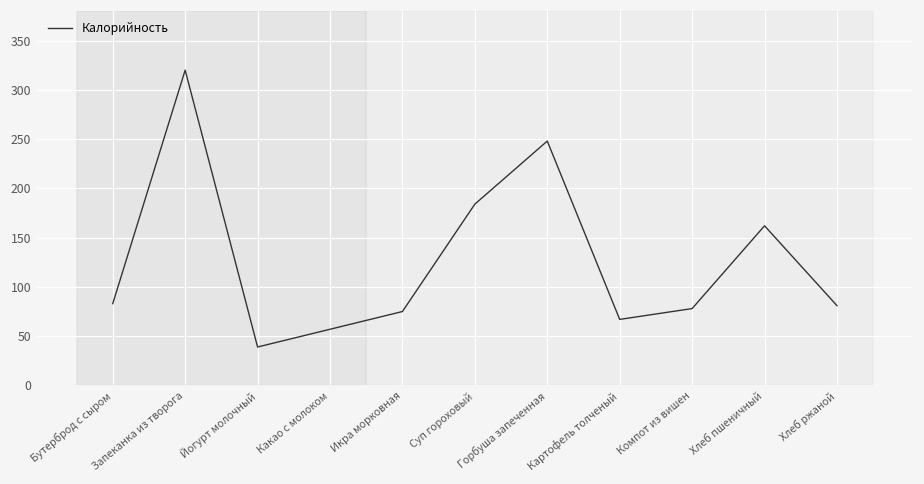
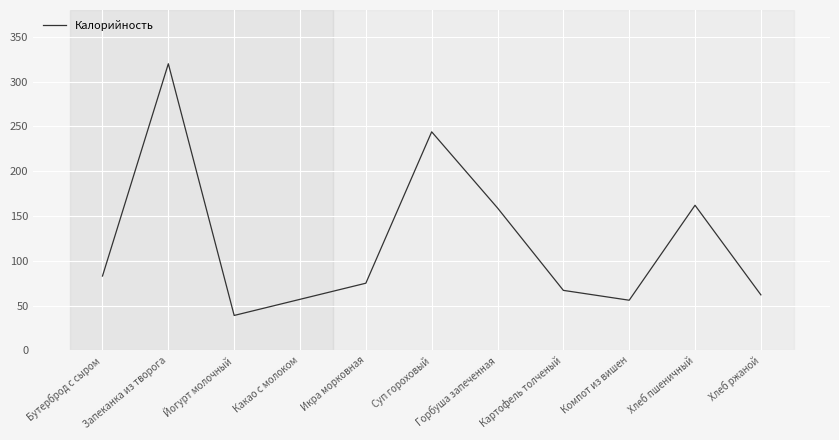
  {
    "Бутерброд с сыром": 80,
    "Запеканка из творога": 320,
    "Йогурт молочный": 40,
    "Какао с молоком": 60,
    "Икра морковная": 80,
-   "Суп гороховый": 180,
-   "Горбуша запеченная": 250,
+   "Суп гороховый": 240,
+   "Горбуша запеченная": 160,
    "Картофель толченый": 70,
-   "Компот из вишен": 80,
+   "Компот из вишен": 60,
    "Хлеб пшеничный": 160,
-   "Хлеб ржаной": 80
+   "Хлеб ржаной": 60
  }
